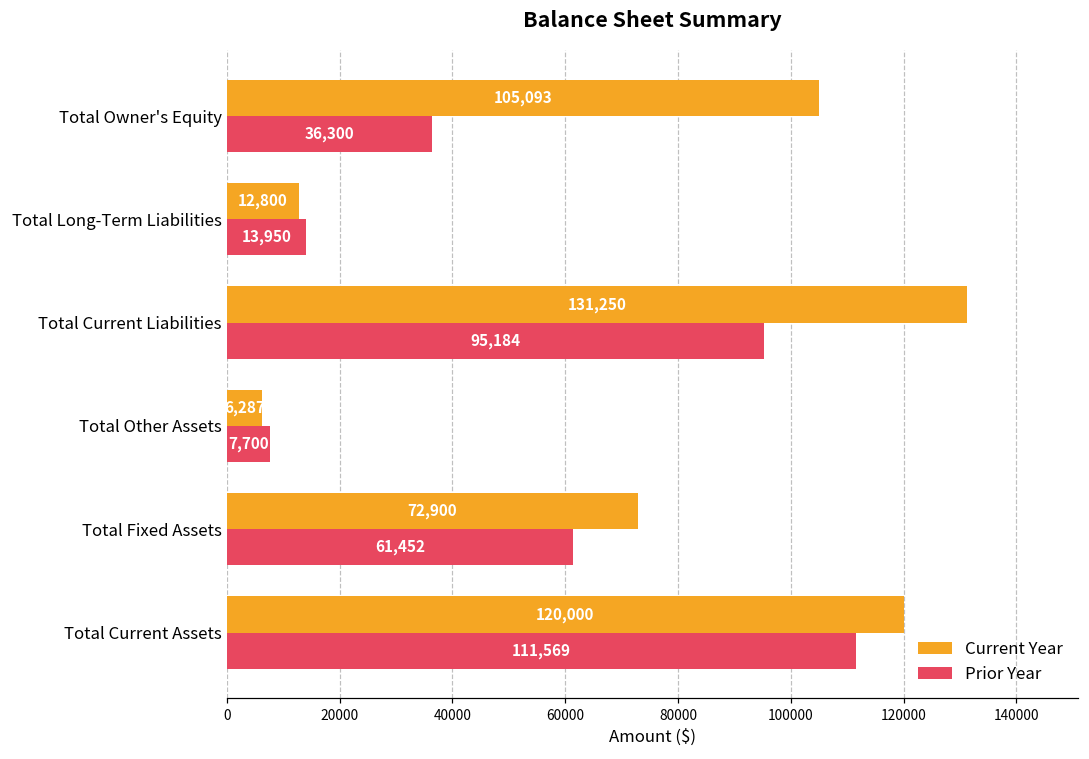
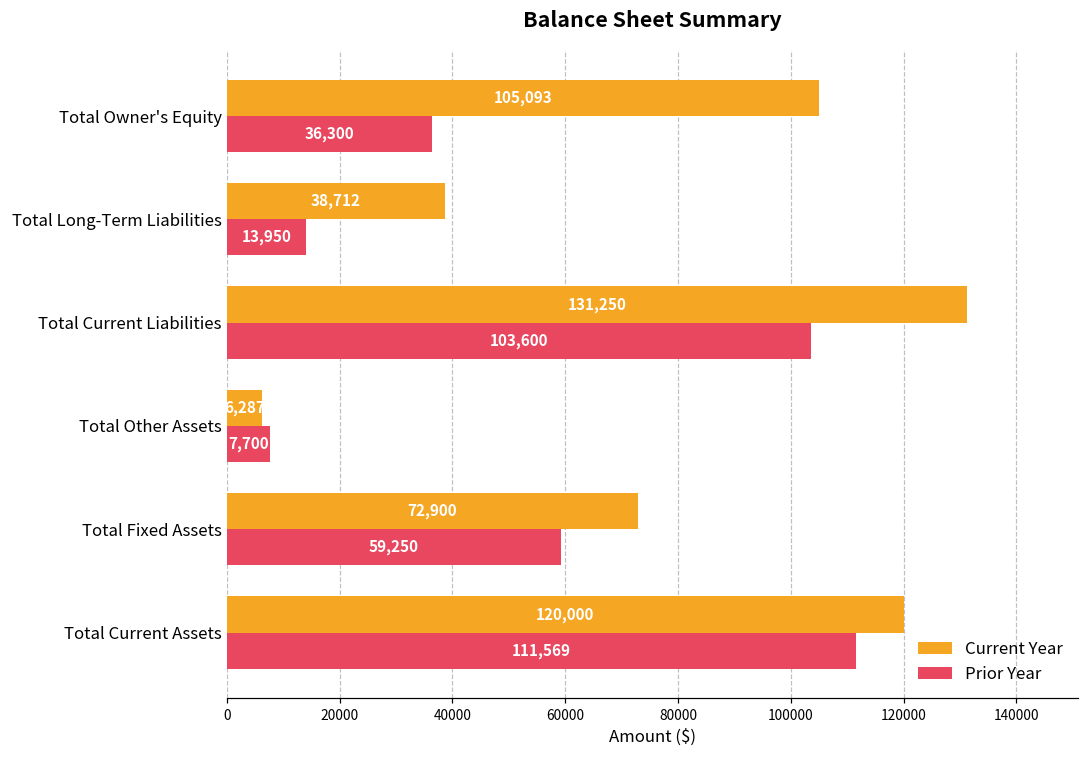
  {
    "Current Year": {
      "Total Owner's Equity": "105,093",
-     "Total Long-Term Liabilities": "12,800",
+     "Total Long-Term Liabilities": "38,712",
      "Total Current Liabilities": "131,250",
      "Total Other Assets": "6,287",
      "Total Fixed Assets": "72,900",
      "Total Current Assets": "120,000"
    },
    "Prior Year": {
      "Total Owner's Equity": "36,300",
      "Total Long-Term Liabilities": "13,950",
-     "Total Current Liabilities": "95,184",
+     "Total Current Liabilities": "103,600",
      "Total Other Assets": "7,700",
-     "Total Fixed Assets": "61,452",
+     "Total Fixed Assets": "59,250",
      "Total Current Assets": "111,569"
    }
  }
